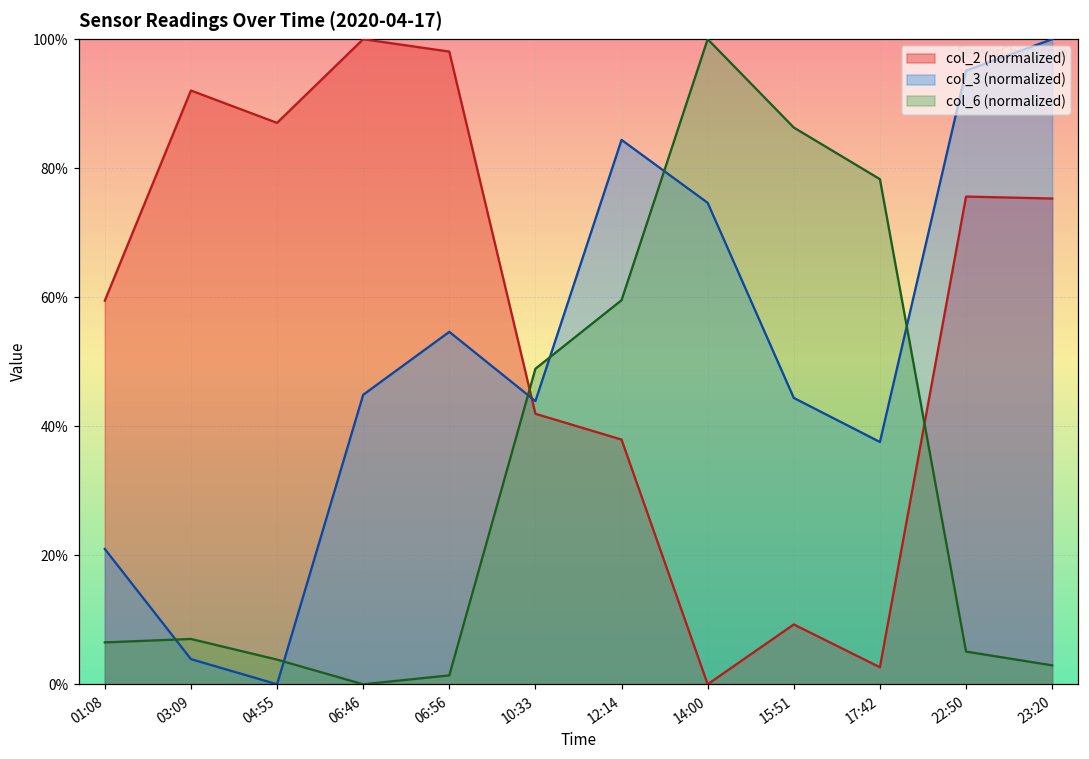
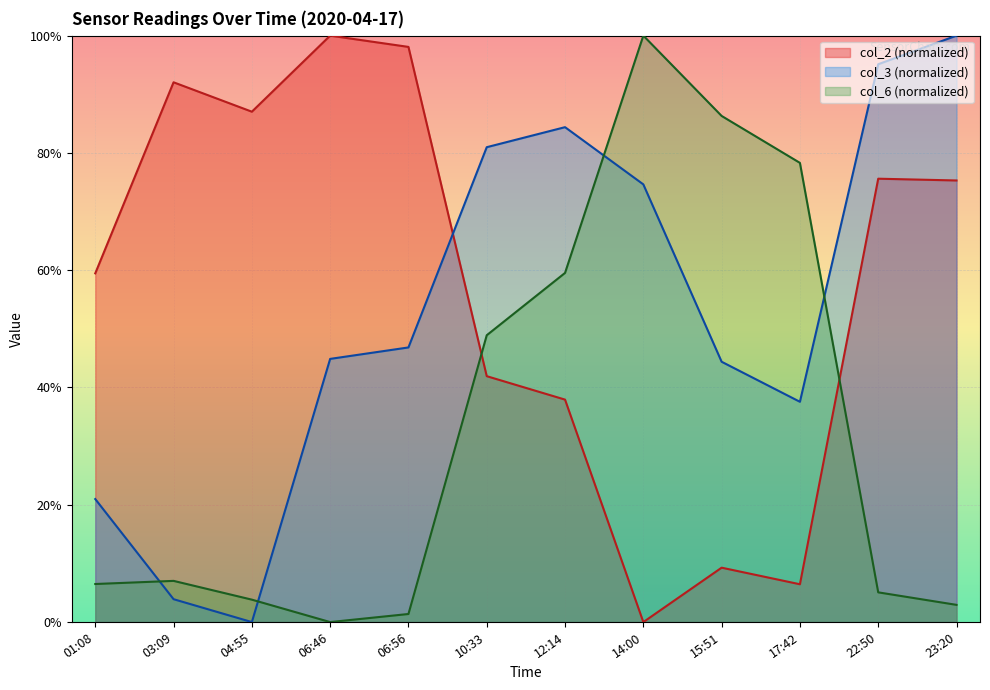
  {
    "col_2 (normalized)": {
      "01:08": "59%",
      "03:09": "92%",
      "04:55": "87%",
      "06:46": "100%",
      "06:56": "98%",
      "10:33": "42%",
      "12:14": "38%",
      "14:00": "0%",
      "15:51": "9%",
-     "17:42": "3%",
+     "17:42": "6%",
      "22:50": "76%",
      "23:20": "75%"
    },
    "col_3 (normalized)": {
      "01:08": "21%",
      "03:09": "4%",
      "04:55": "0%",
      "06:46": "45%",
-     "06:56": "55%",
-     "10:33": "44%",
+     "06:56": "47%",
+     "10:33": "81%",
      "12:14": "84%",
      "14:00": "75%",
      "15:51": "44%",
      "17:42": "38%",
      "23:20": "100%"
    },
    "col_6 (normalized)": {
      "01:08": "6%",
      "03:09": "7%",
      "04:55": "4%",
      "06:46": "0%",
      "06:56": "1%",
      "10:33": "49%",
      "12:14": "60%",
      "14:00": "100%",
      "15:51": "86%",
      "17:42": "78%",
      "22:50": "5%",
      "23:20": "3%"
    }
  }
